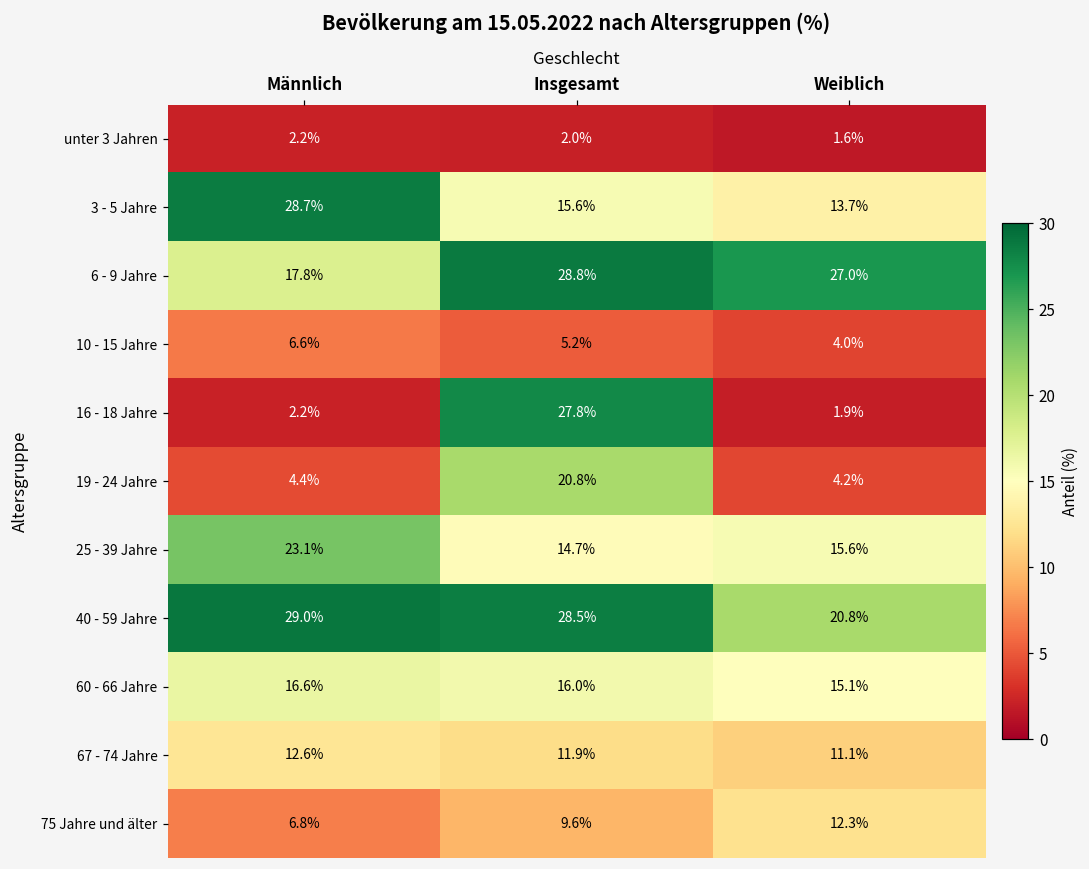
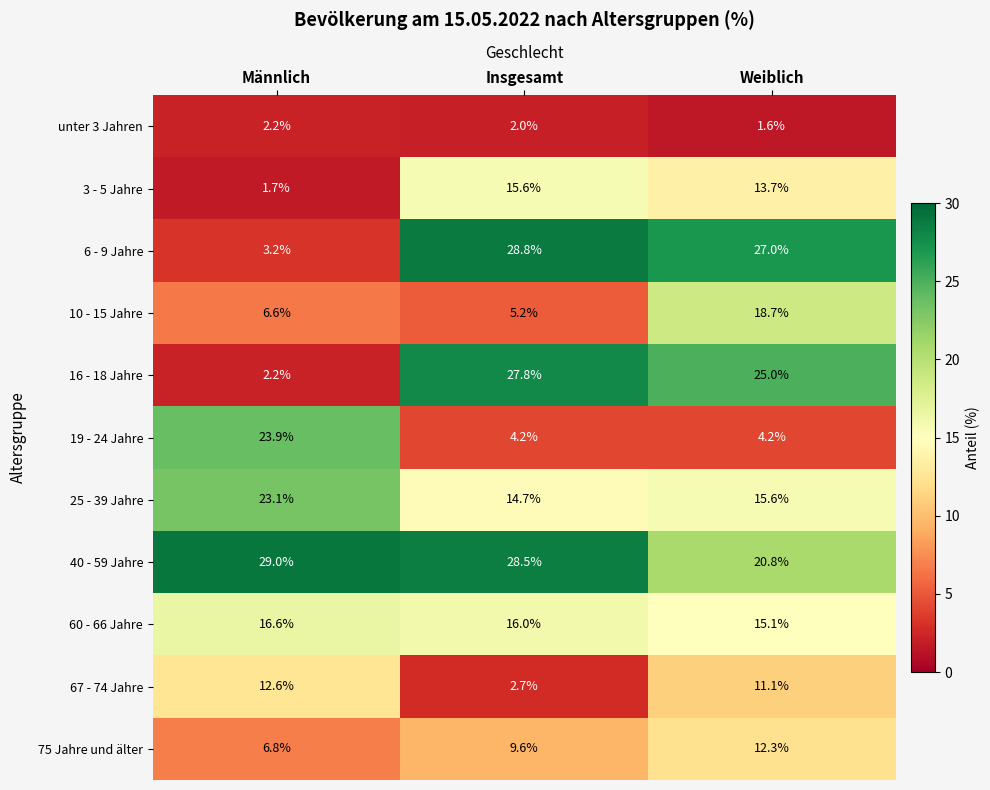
  {
    "unter 3 Jahren": {
      "Männlich": "2.2%",
      "Insgesamt": "2.0%",
      "Weiblich": "1.6%"
    },
    "3 - 5 Jahre": {
-     "Männlich": "28.7%",
+     "Männlich": "1.7%",
      "Insgesamt": "15.6%",
      "Weiblich": "13.7%"
    },
    "6 - 9 Jahre": {
-     "Männlich": "17.8%",
+     "Männlich": "3.2%",
      "Insgesamt": "28.8%",
      "Weiblich": "27.0%"
    },
    "10 - 15 Jahre": {
      "Männlich": "6.6%",
      "Insgesamt": "5.2%",
-     "Weiblich": "4.0%"
+     "Weiblich": "18.7%"
    },
    "16 - 18 Jahre": {
      "Männlich": "2.2%",
      "Insgesamt": "27.8%",
-     "Weiblich": "1.9%"
+     "Weiblich": "25.0%"
    },
    "19 - 24 Jahre": {
-     "Männlich": "4.4%",
-     "Insgesamt": "20.8%",
+     "Männlich": "23.9%",
+     "Insgesamt": "4.2%",
      "Weiblich": "4.2%"
    },
    "25 - 39 Jahre": {
      "Männlich": "23.1%",
      "Insgesamt": "14.7%",
      "Weiblich": "15.6%"
    },
    "40 - 59 Jahre": {
      "Männlich": "29.0%",
      "Insgesamt": "28.5%",
      "Weiblich": "20.8%"
    },
    "60 - 66 Jahre": {
      "Männlich": "16.6%",
      "Insgesamt": "16.0%",
      "Weiblich": "15.1%"
    },
    "67 - 74 Jahre": {
      "Männlich": "12.6%",
-     "Insgesamt": "11.9%",
+     "Insgesamt": "2.7%",
      "Weiblich": "11.1%"
    },
    "75 Jahre und älter": {
      "Männlich": "6.8%",
      "Insgesamt": "9.6%",
      "Weiblich": "12.3%"
    }
  }
